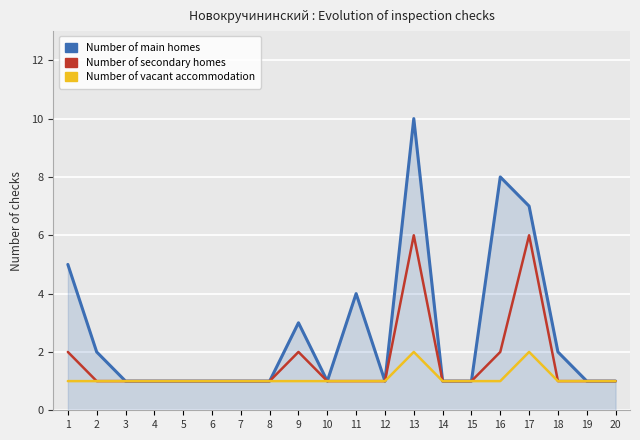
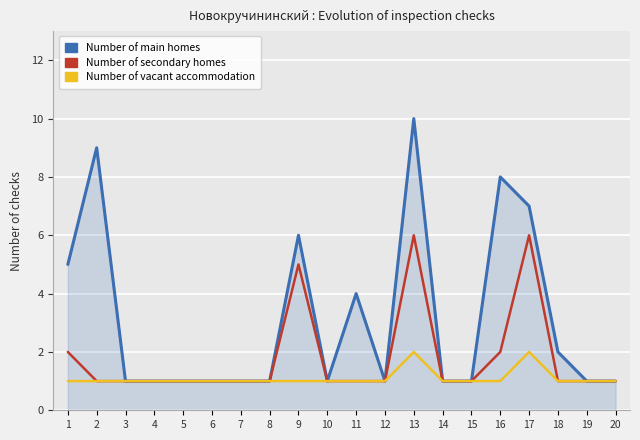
  {
    "Number of main homes": {
      "1": 5,
-     "2": 2,
-     "9": 3,
+     "2": 9,
+     "9": 6,
      "11": 4,
      "13": 10,
      "16": 8,
      "17": 7,
      "18": 2
    },
    "Number of secondary homes": {
      "1": 2,
-     "9": 2,
+     "9": 5,
      "13": 6,
      "16": 2,
      "17": 6
    },
    "Number of vacant accommodation": {
      "1": 1,
      "9": 1,
      "13": 2,
      "16": 1,
      "17": 2
    }
  }
